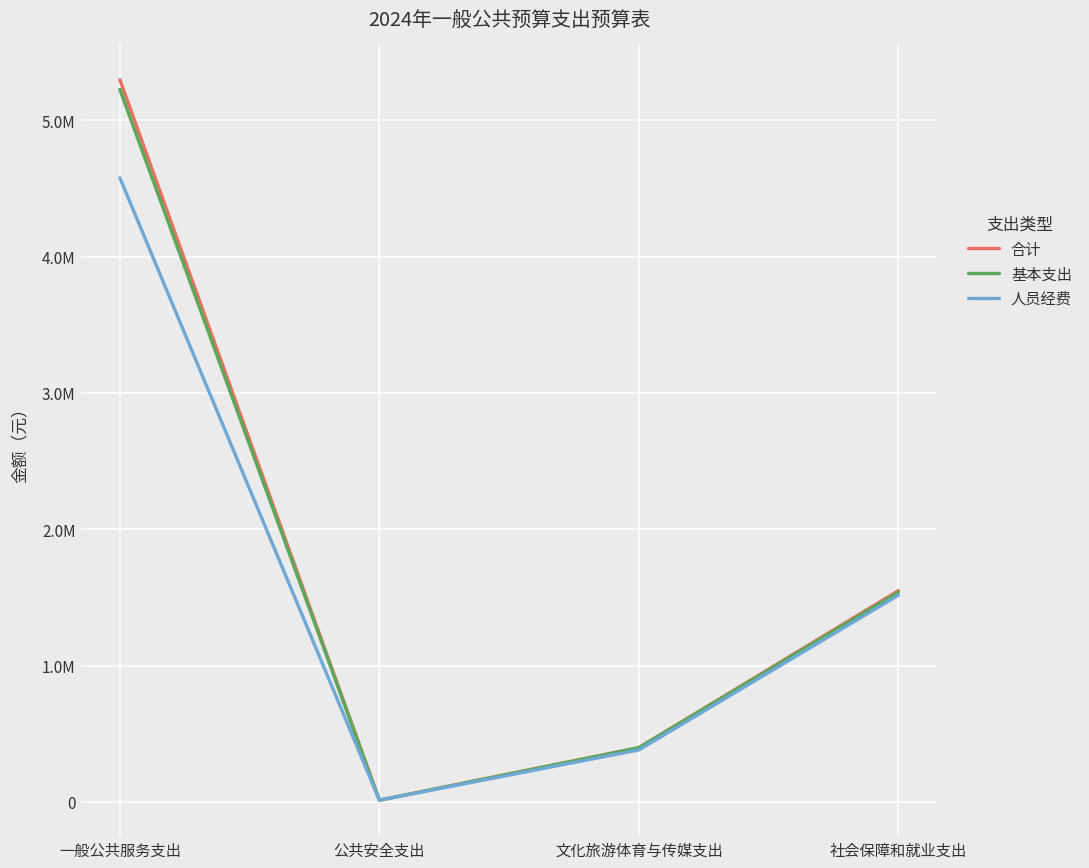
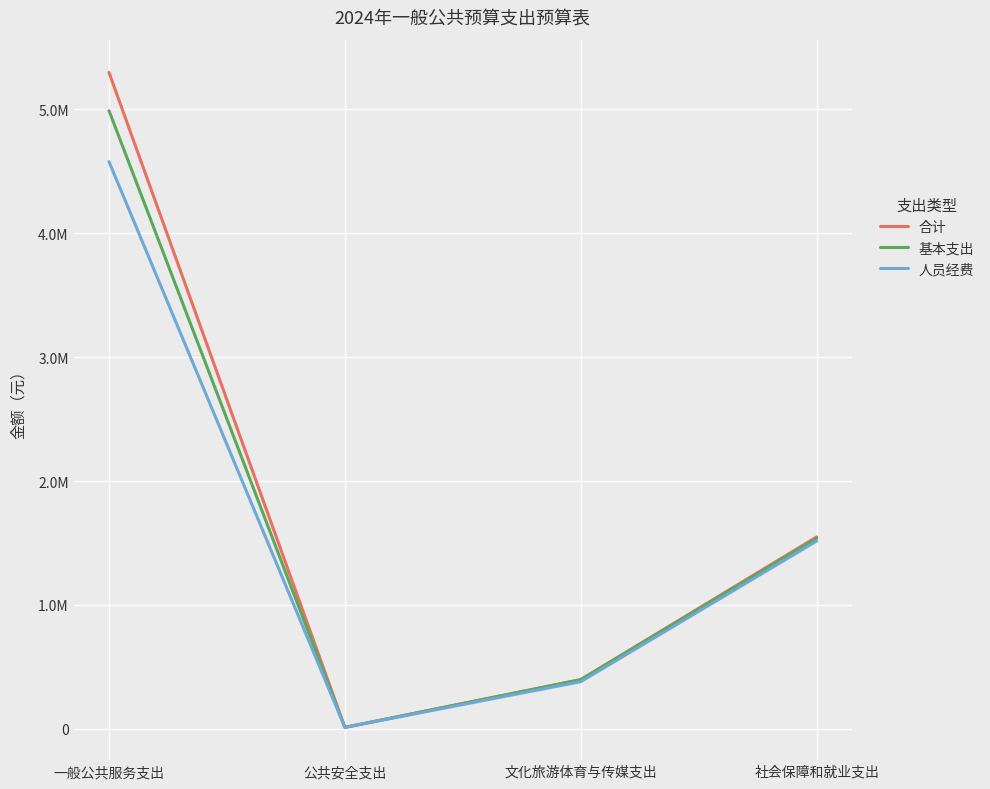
  {
    "合计": {
      "一般公共服务支出": 5300000
    },
    "基本支出": {
-     "一般公共服务支出": 5230000
+     "一般公共服务支出": 4990000
    },
    "人员经费": {
      "一般公共服务支出": 4580000,
      "社会保障和就业支出": 1520000
    }
  }
